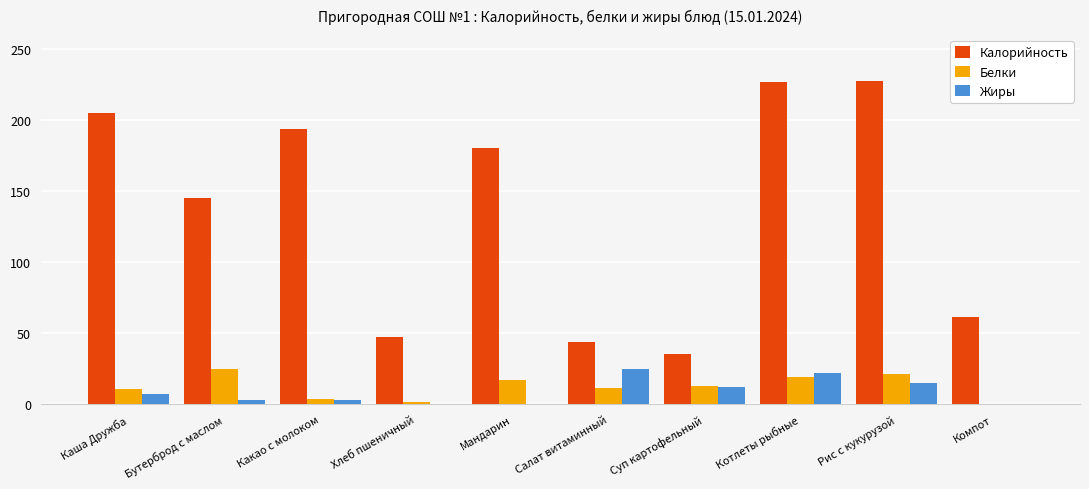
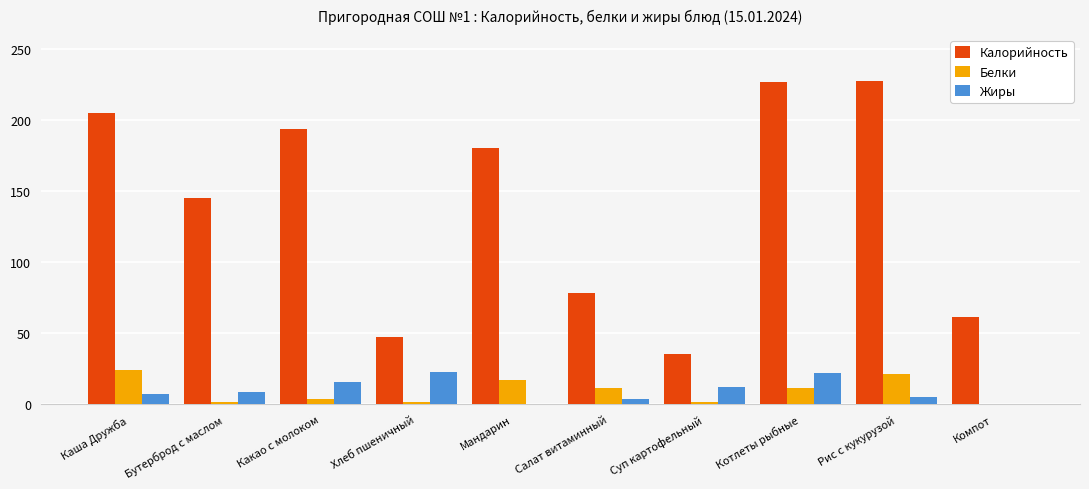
  {
    "Калорийность": {
      "Каша Дружба": 205,
      "Бутерброд с маслом": 146,
      "Какао с молоком": 194,
      "Хлеб пшеничный": 47,
      "Мандарин": 180,
-     "Салат витаминный": 44,
+     "Салат витаминный": 79,
      "Суп картофельный": 36,
      "Котлеты рыбные": 227,
      "Рис с кукурузой": 228,
      "Компот": 62
    },
    "Белки": {
-     "Каша Дружба": 11,
-     "Бутерброд с маслом": 25,
+     "Каша Дружба": 25,
+     "Бутерброд с маслом": 2,
      "Какао с молоком": 4,
      "Мандарин": 17,
      "Салат витаминный": 11,
-     "Суп картофельный": 13,
-     "Котлеты рыбные": 20,
+     "Суп картофельный": 1,
+     "Котлеты рыбные": 12,
      "Рис с кукурузой": 22,
      "Компот": 0
    },
    "Жиры": {
      "Каша Дружба": 7,
-     "Бутерброд с маслом": 3,
-     "Какао с молоком": 3,
-     "Хлеб пшеничный": 0,
-     "Салат витаминный": 25,
+     "Бутерброд с маслом": 9,
+     "Какао с молоком": 16,
+     "Хлеб пшеничный": 23,
+     "Салат витаминный": 4,
      "Суп картофельный": 13,
      "Котлеты рыбные": 22,
-     "Рис с кукурузой": 15,
+     "Рис с кукурузой": 5,
      "Компот": 0
    }
  }
